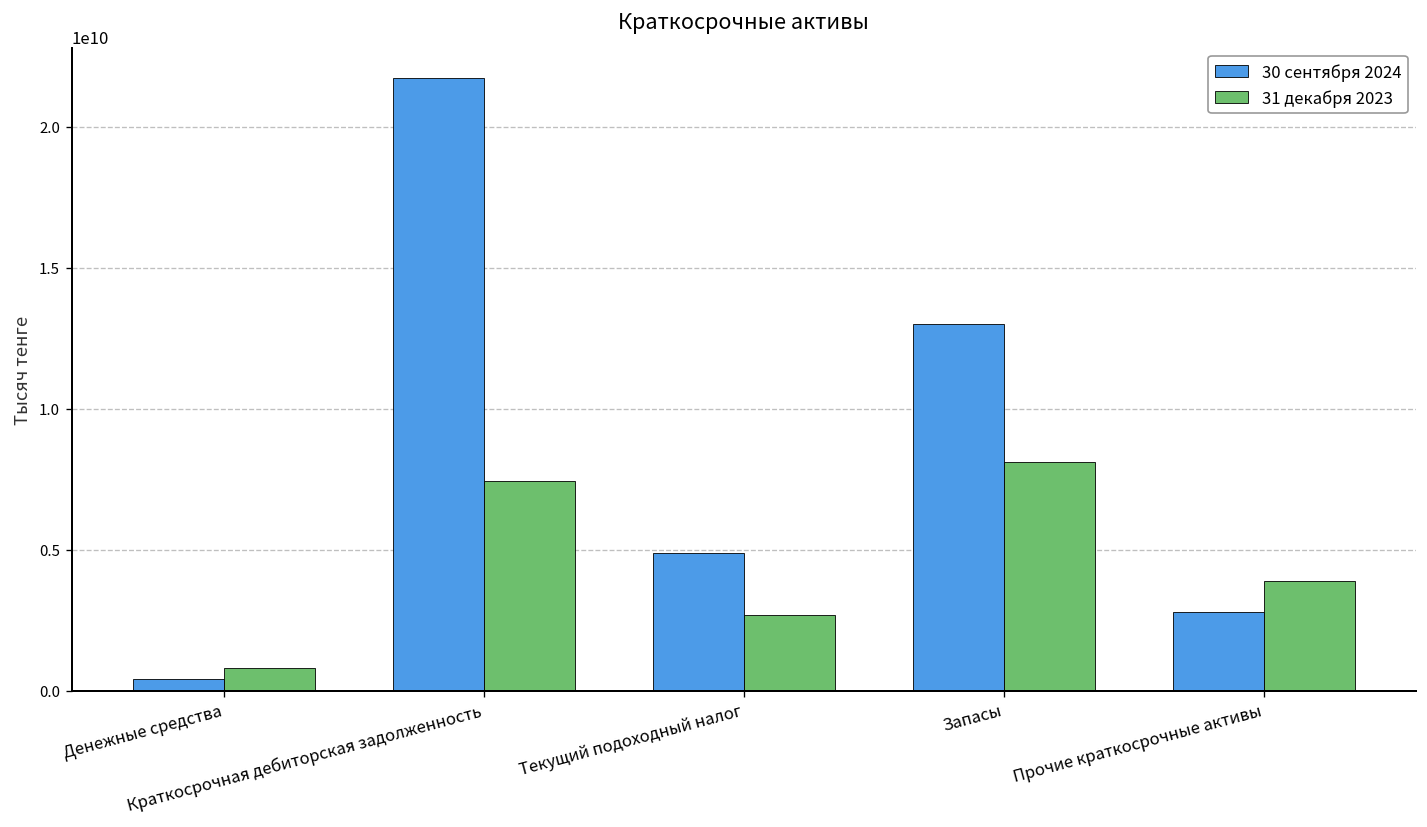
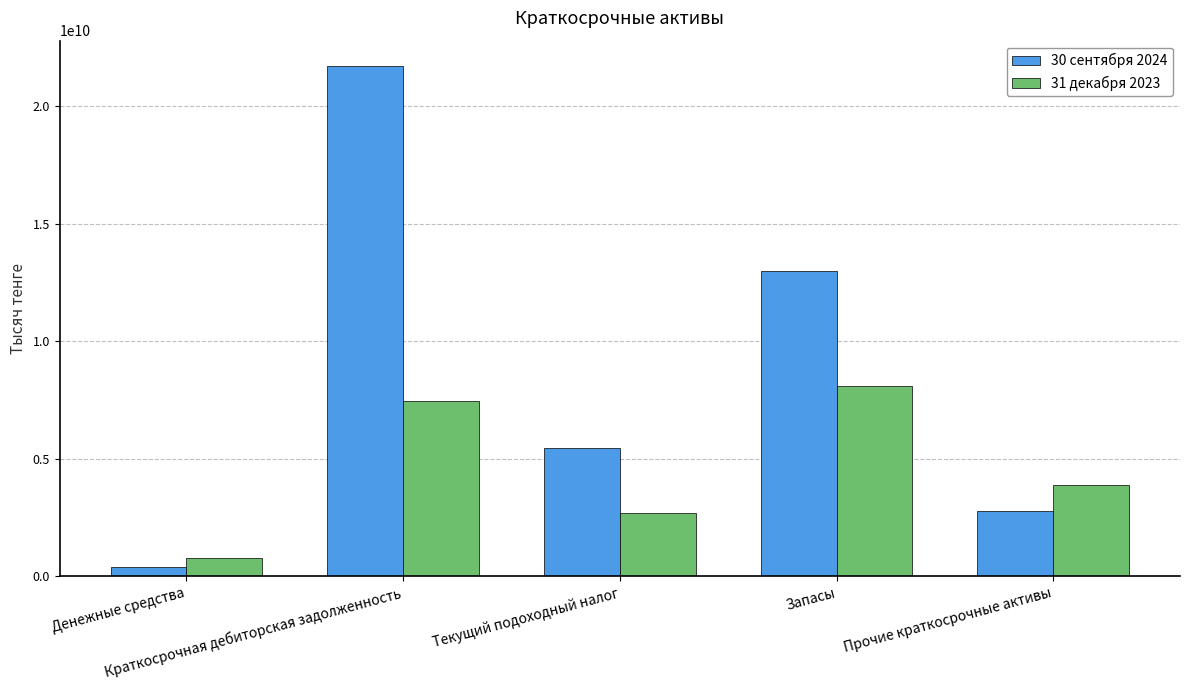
  {
    "30 сентября 2024": {
      "Денежные средства": 400000000,
      "Краткосрочная дебиторская задолженность": 21700000000,
-     "Текущий подоходный налог": 4900000000,
+     "Текущий подоходный налог": 5500000000,
      "Запасы": 13000000000,
      "Прочие краткосрочные активы": 2800000000
    },
    "31 декабря 2023": {
      "Денежные средства": 800000000,
      "Краткосрочная дебиторская задолженность": 7400000000,
      "Текущий подоходный налог": 2700000000,
      "Запасы": 8100000000,
      "Прочие краткосрочные активы": 3900000000
    }
  }
